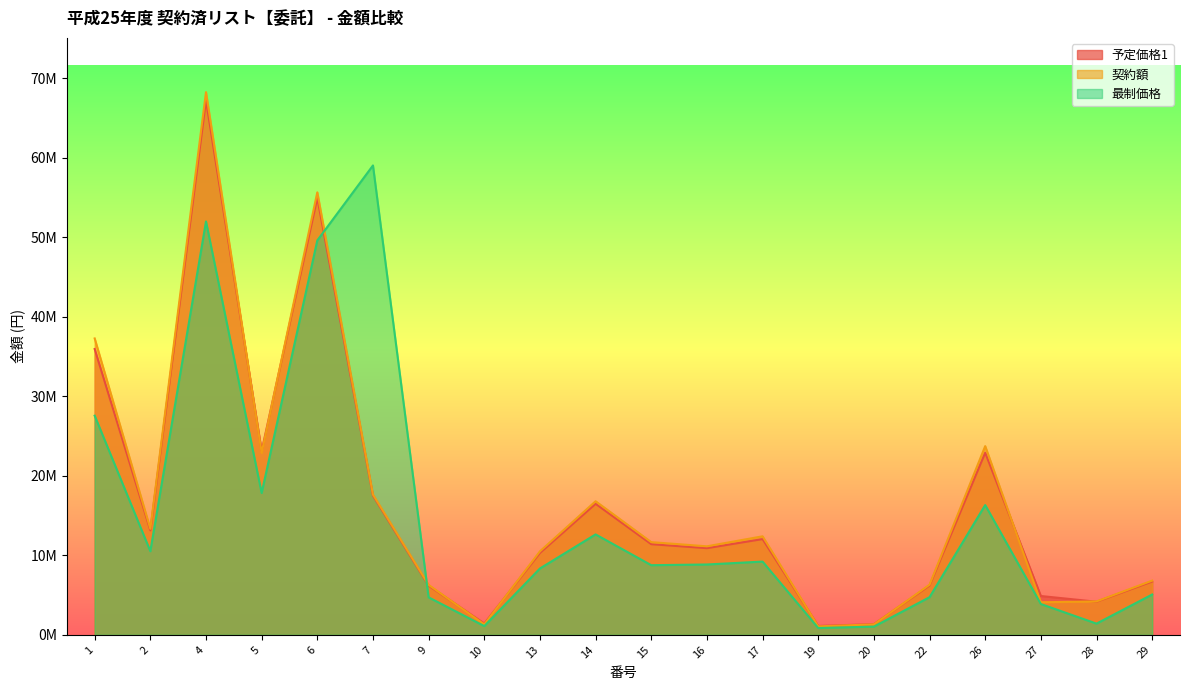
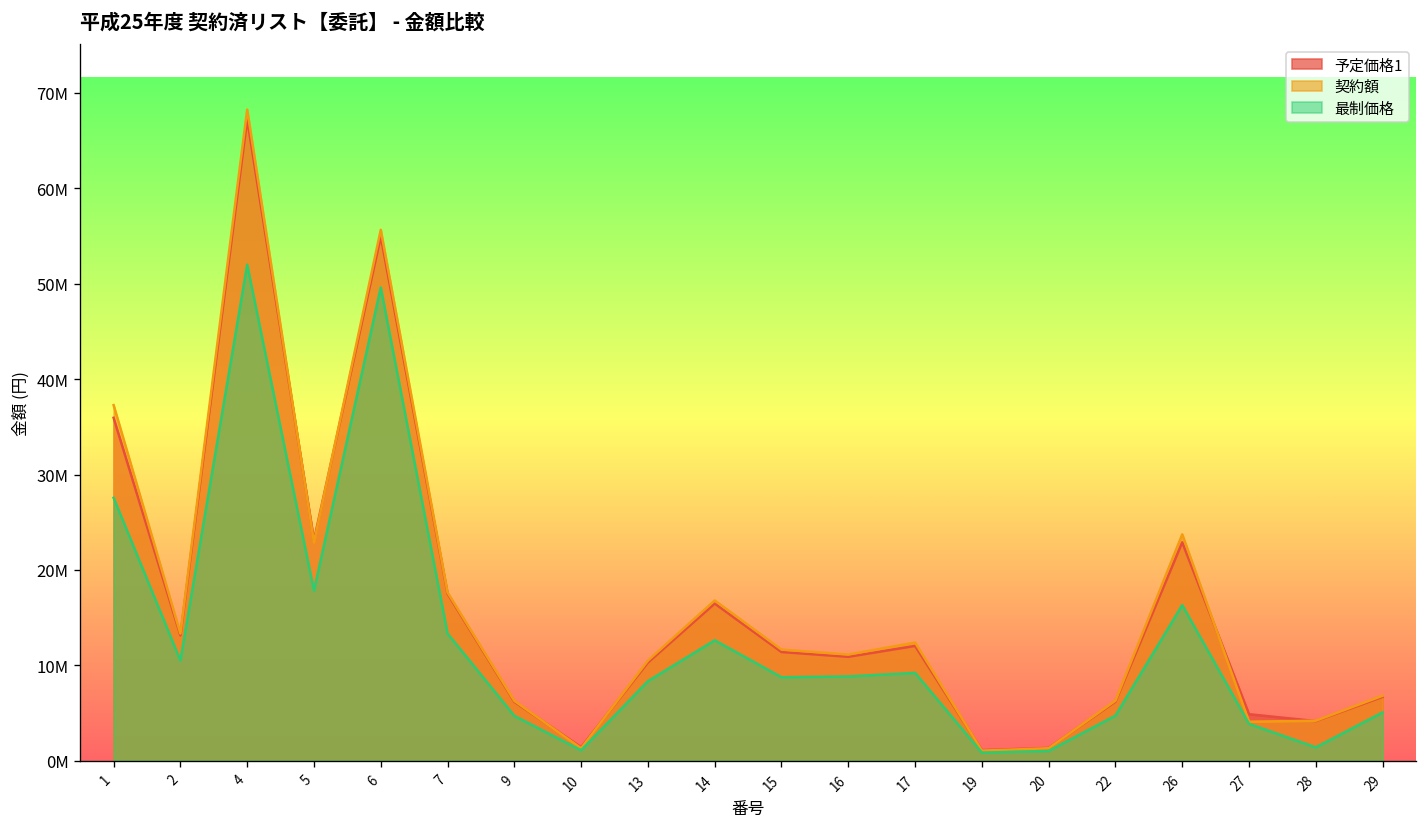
  {
    "予定価格1": {
      "1": 36000000,
      "4": 67000000,
      "6": 55000000,
      "14": 16000000,
      "17": 12000000,
      "26": 23000000,
      "27": 5000000
    },
    "契約額": {
      "1": 37000000,
      "4": 68000000,
      "6": 56000000,
      "14": 17000000,
      "17": 12000000,
      "26": 24000000
    },
    "最制価格": {
      "1": 28000000,
      "2": 11000000,
      "4": 52000000,
      "5": 18000000,
      "6": 50000000,
-     "7": 59000000,
+     "7": 13000000,
      "9": 5000000,
      "13": 8000000,
      "14": 13000000,
      "15": 9000000,
      "16": 9000000,
      "17": 9000000,
      "22": 5000000,
      "26": 16000000,
      "28": 1000000,
      "29": 5000000
    }
  }
